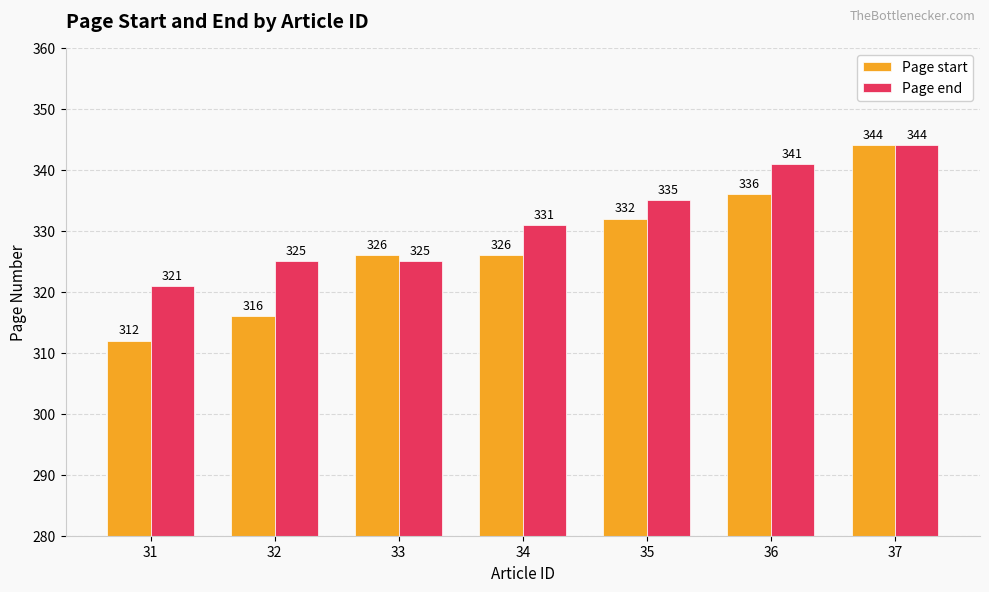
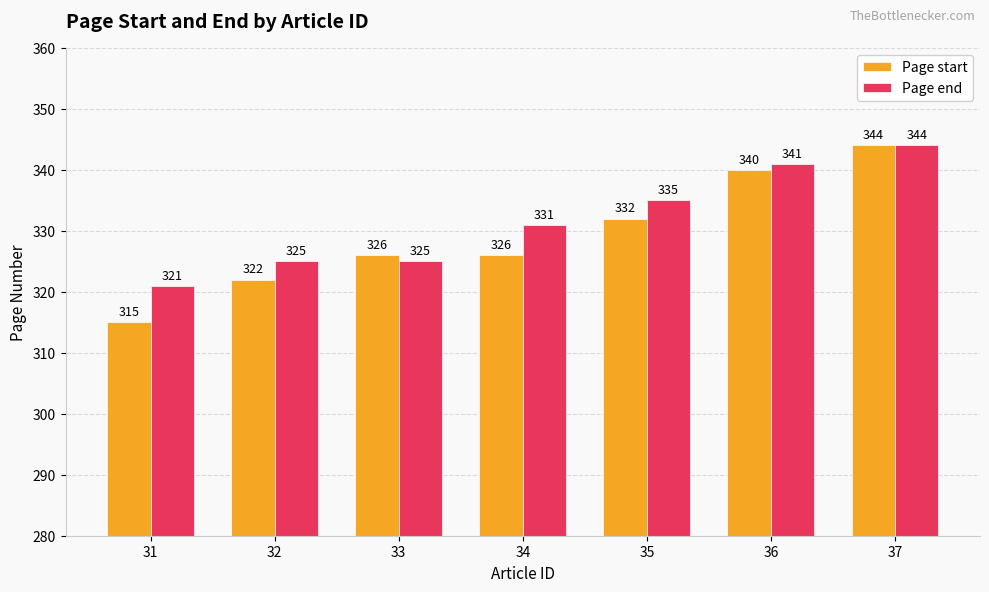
  {
    "Page start": {
-     "31": 312,
-     "32": 316,
+     "31": 315,
+     "32": 322,
      "33": 326,
      "34": 326,
      "35": 332,
-     "36": 336,
+     "36": 340,
      "37": 344
    },
    "Page end": {
      "31": 321,
      "32": 325,
      "33": 325,
      "34": 331,
      "35": 335,
      "36": 341,
      "37": 344
    }
  }
